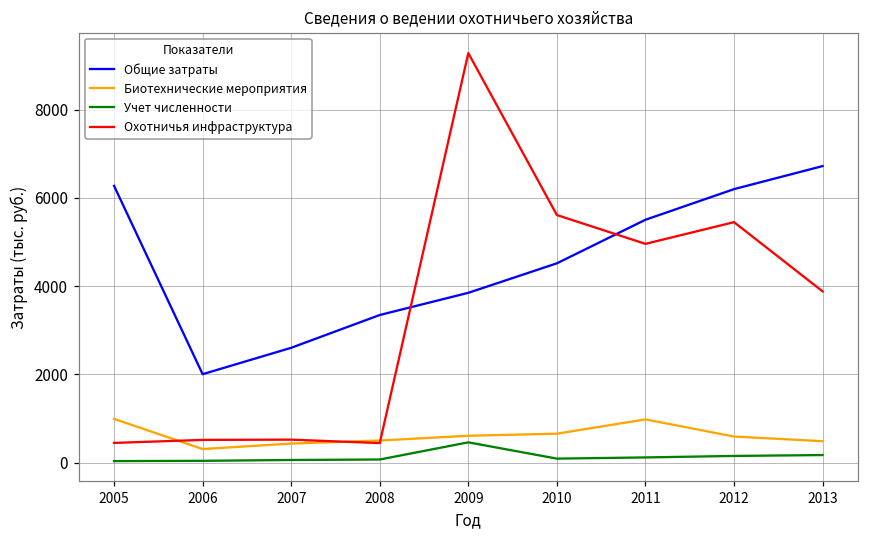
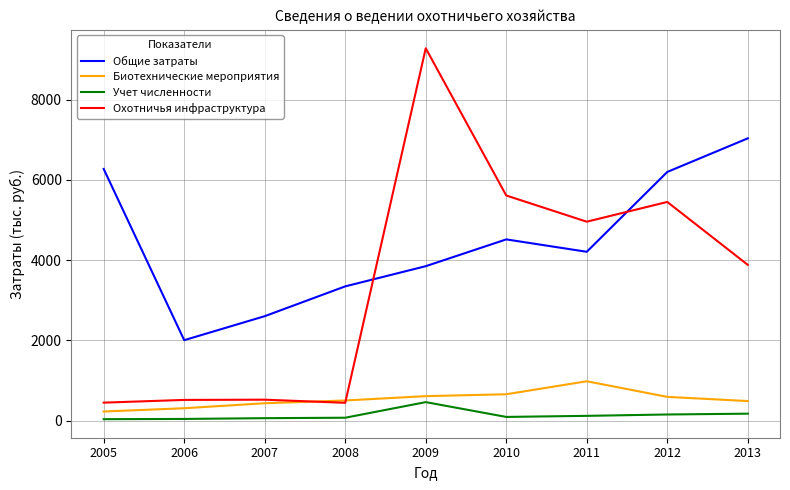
  {
    "Общие затраты": {
      "2005": 6300,
      "2006": 2000,
      "2007": 2600,
      "2008": 3300,
      "2009": 3800,
      "2010": 4500,
-     "2011": 5500,
+     "2011": 4200,
      "2012": 6200,
-     "2013": 6700
+     "2013": 7000
    },
    "Биотехнические мероприятия": {
-     "2005": 1000,
+     "2005": 200,
      "2006": 300,
      "2007": 400,
      "2009": 600,
      "2010": 700,
      "2011": 1000,
      "2012": 600,
      "2013": 500
    },
    "Учет численности": {
      "2005": 0,
      "2006": 0,
      "2007": 100,
      "2008": 100,
      "2009": 500,
      "2010": 100,
      "2011": 100,
      "2012": 200,
      "2013": 200
    },
    "Охотничья инфраструктура": {
      "2005": 400,
      "2006": 500,
      "2007": 500,
      "2009": 9300,
      "2010": 5600,
      "2011": 5000,
      "2012": 5400,
      "2013": 3900
    }
  }
